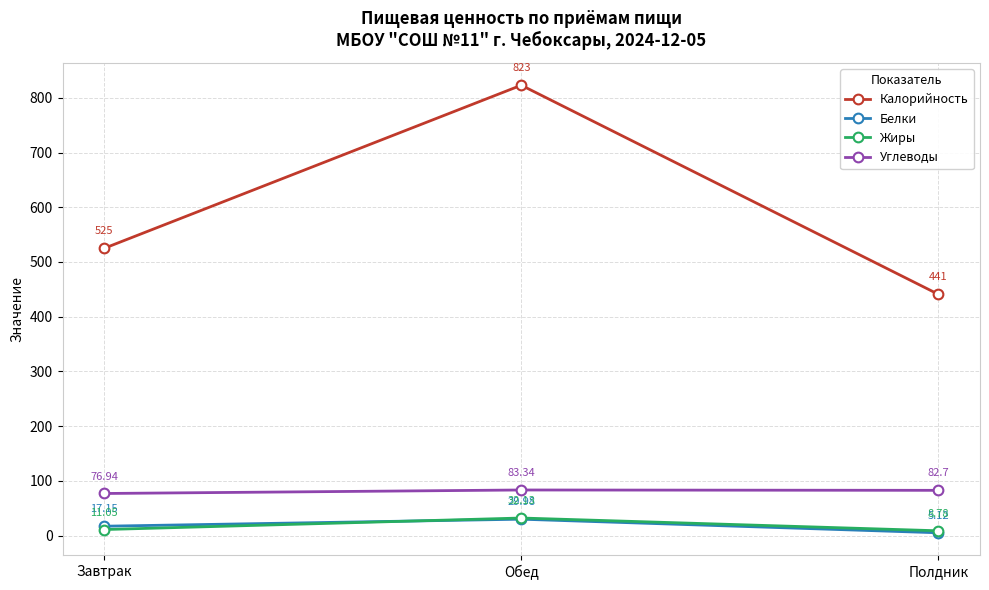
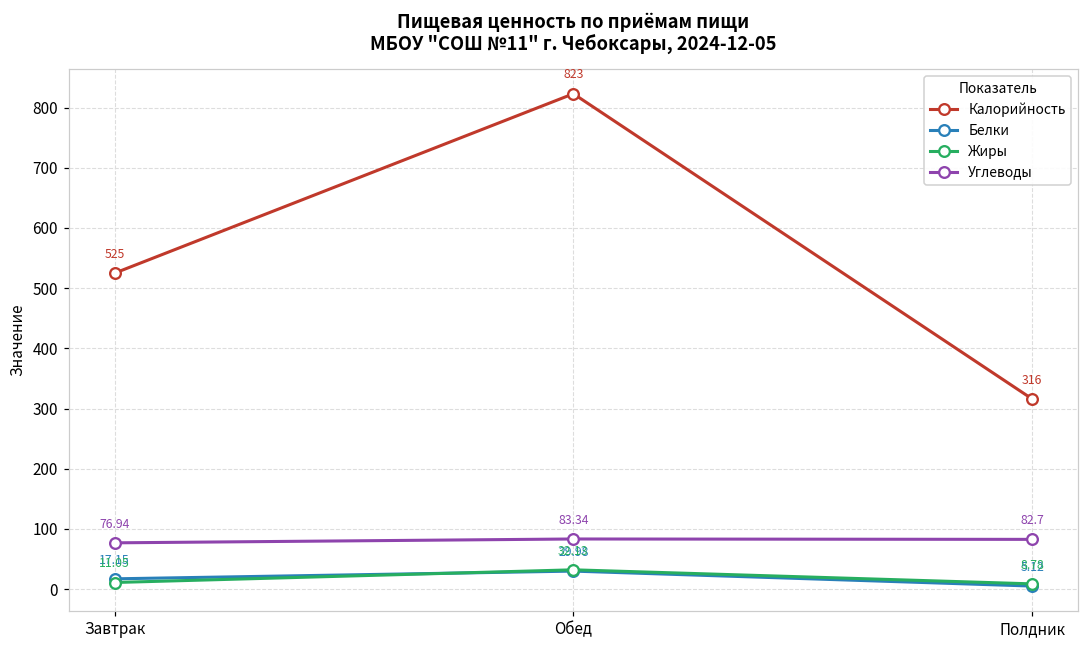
  {
    "Калорийность": {
      "Завтрак": 525,
      "Обед": 823,
-     "Полдник": 441
+     "Полдник": 316
    },
    "Углеводы": {
      "Завтрак": 76.94,
      "Обед": 83.34,
      "Полдник": 82.7
    }
  }
